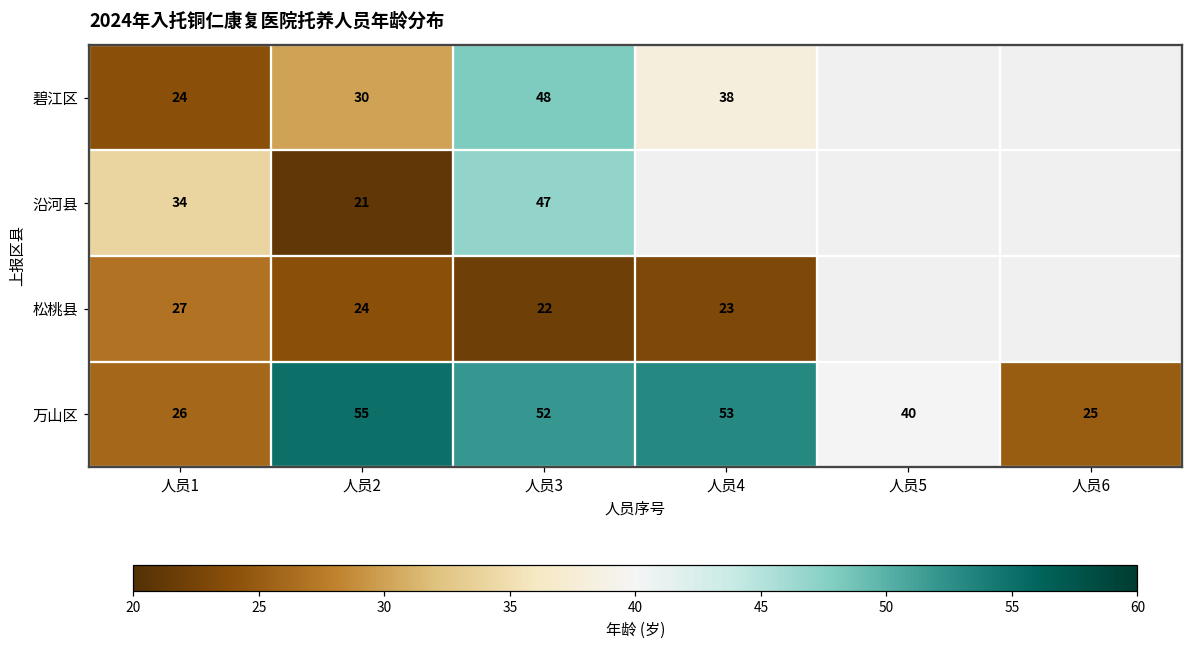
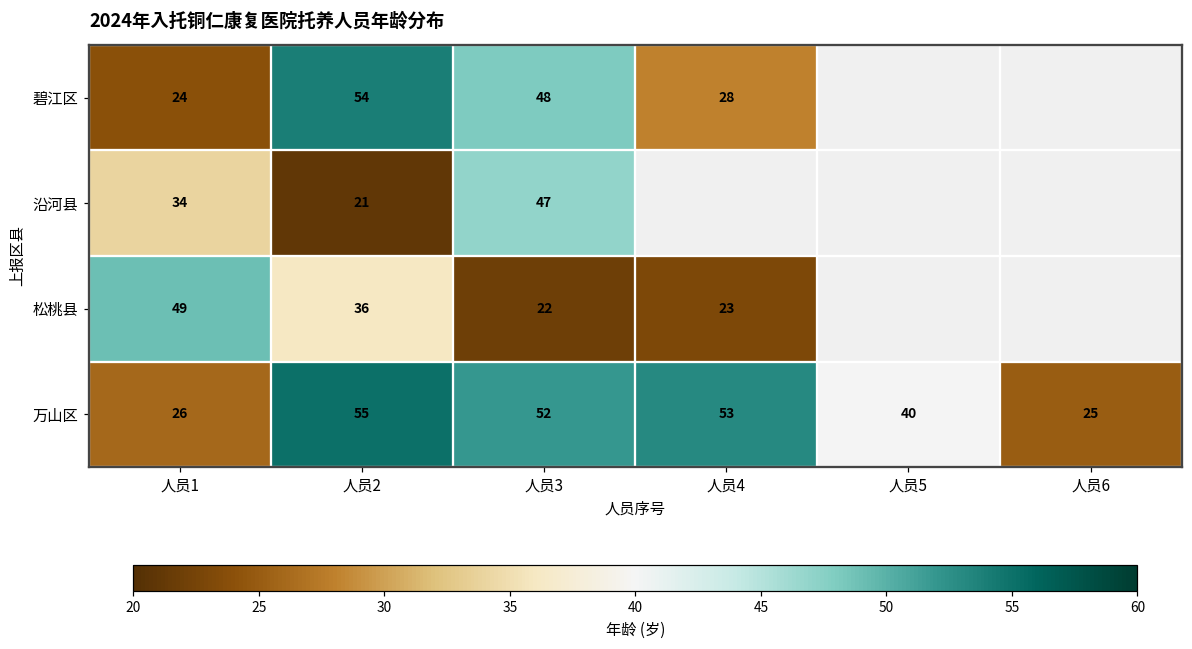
  {
    "碧江区": {
      "人员1": 24,
-     "人员2": 30,
+     "人员2": 54,
      "人员3": 48,
-     "人员4": 38
+     "人员4": 28
    },
    "沿河县": {
      "人员1": 34,
      "人员2": 21,
      "人员3": 47
    },
    "松桃县": {
-     "人员1": 27,
-     "人员2": 24,
+     "人员1": 49,
+     "人员2": 36,
      "人员3": 22,
      "人员4": 23
    },
    "万山区": {
      "人员1": 26,
      "人员2": 55,
      "人员3": 52,
      "人员4": 53,
      "人员5": 40,
      "人员6": 25
    }
  }
